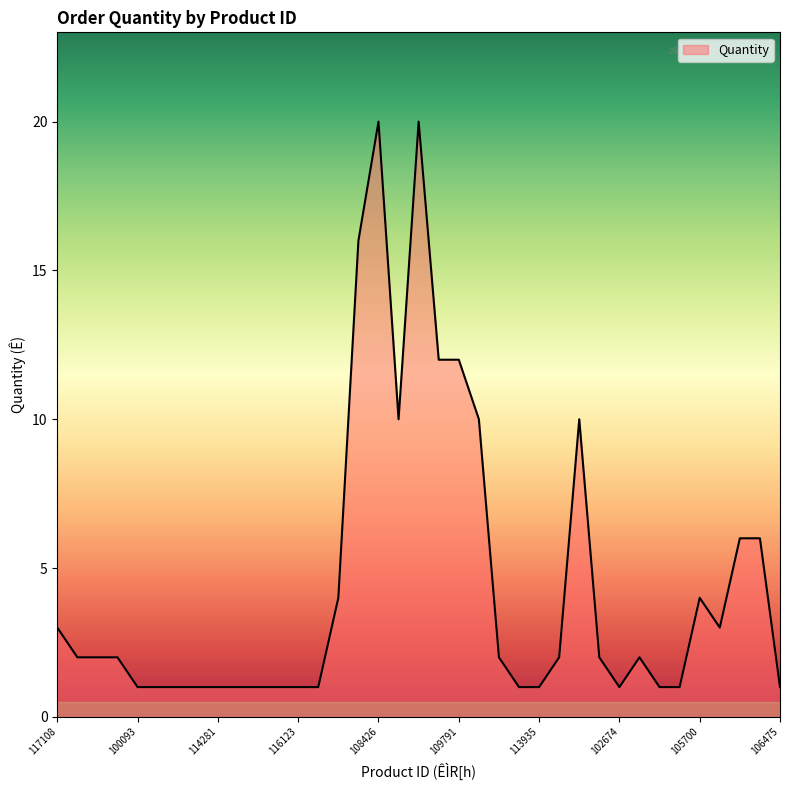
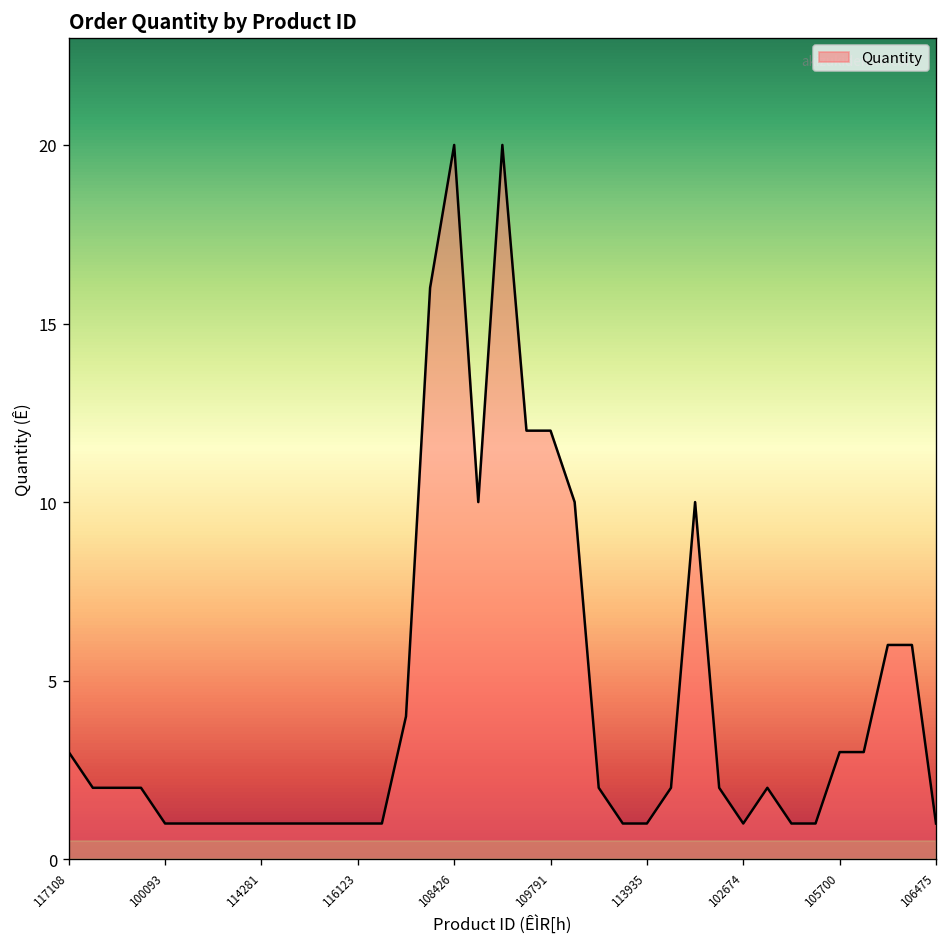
  {
    "117108": 3,
    "100093": 1,
    "114281": 1,
    "116123": 1,
    "108426": 20,
    "109791": 12,
    "113935": 1,
    "102674": 1,
-   "105700": 4,
+   "105700": 3,
    "106475": 1
  }
